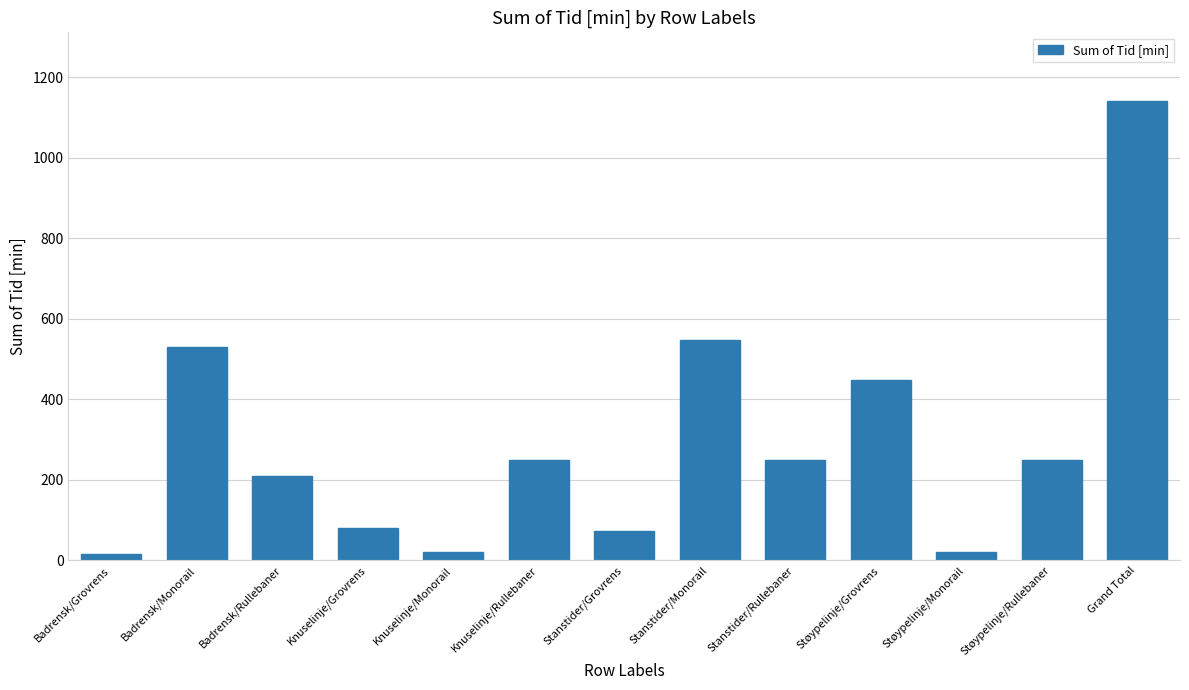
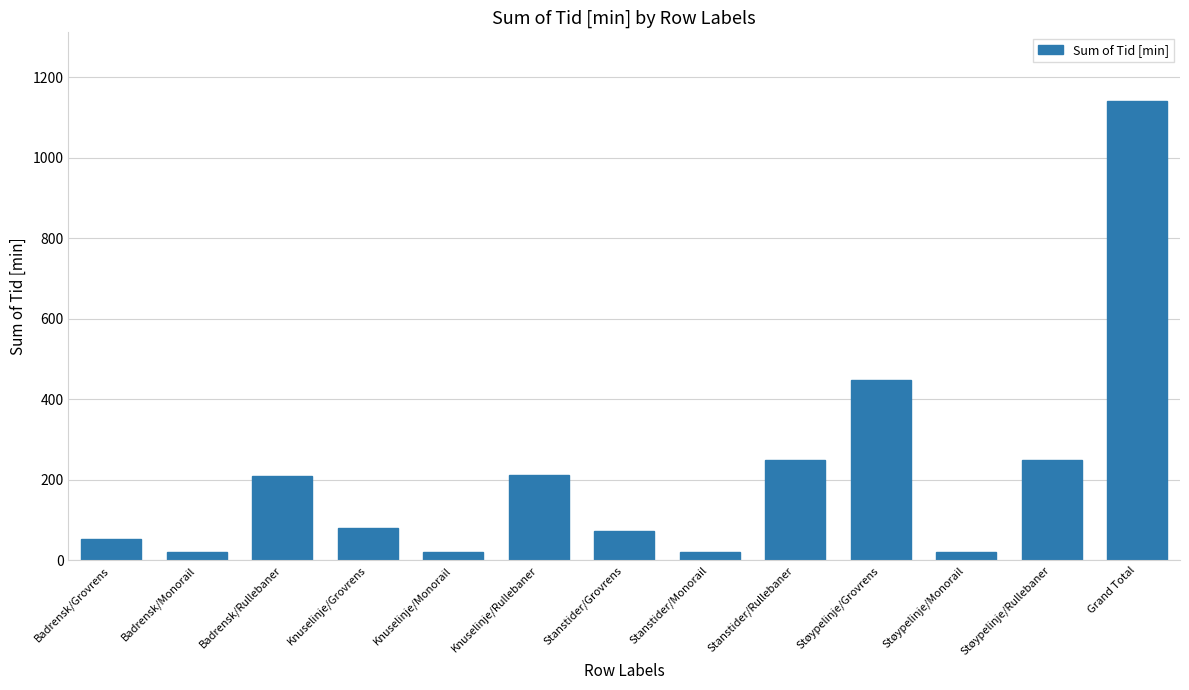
  {
-   "Badrensk/Grovrens": 20,
-   "Badrensk/Monorail": 530,
+   "Badrensk/Grovrens": 50,
+   "Badrensk/Monorail": 20,
    "Badrensk/Rullebaner": 210,
    "Knuselinje/Grovrens": 80,
    "Knuselinje/Monorail": 20,
-   "Knuselinje/Rullebaner": 250,
+   "Knuselinje/Rullebaner": 210,
    "Stanstider/Grovrens": 70,
-   "Stanstider/Monorail": 550,
+   "Stanstider/Monorail": 20,
    "Stanstider/Rullebaner": 250,
    "Støypelinje/Grovrens": 450,
    "Støypelinje/Monorail": 20,
    "Støypelinje/Rullebaner": 250,
    "Grand Total": 1140
  }
